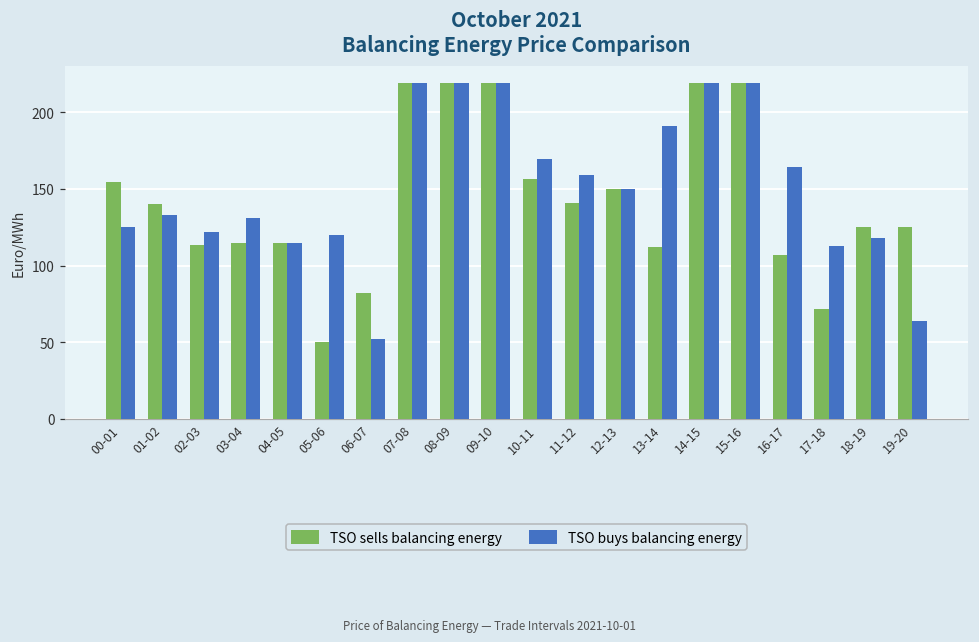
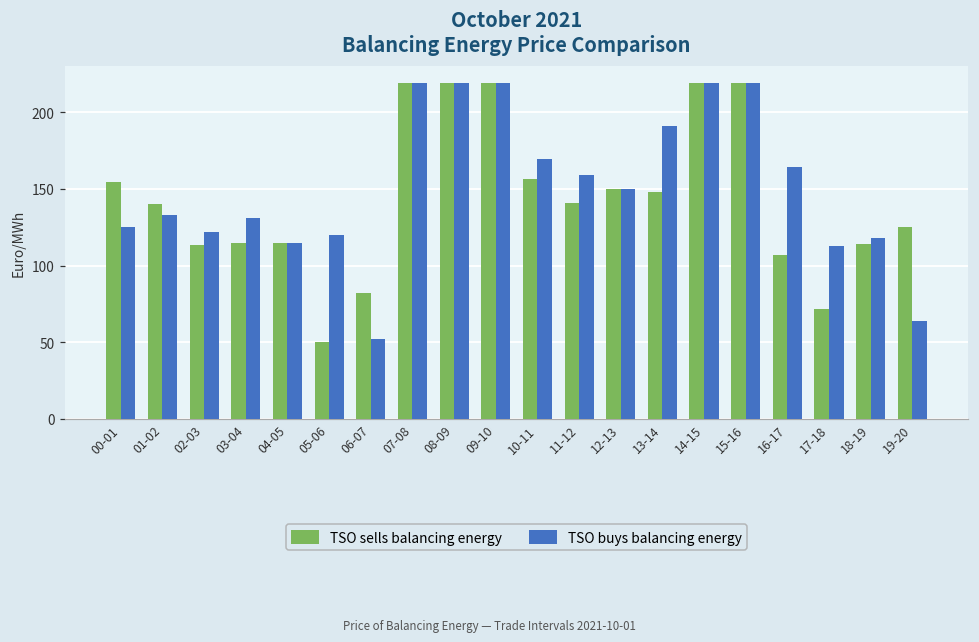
  {
    "TSO sells balancing energy": {
      "00-01": 154,
      "01-02": 140,
      "02-03": 113,
      "03-04": 115,
      "04-05": 115,
      "05-06": 50,
      "06-07": 82,
      "07-08": 219,
      "08-09": 219,
      "09-10": 219,
      "10-11": 156,
      "11-12": 141,
      "12-13": 150,
-     "13-14": 112,
+     "13-14": 148,
      "14-15": 219,
      "15-16": 219,
      "16-17": 107,
      "17-18": 72,
-     "18-19": 125,
+     "18-19": 114,
      "19-20": 125
    },
    "TSO buys balancing energy": {
      "00-01": 125,
      "01-02": 133,
      "02-03": 122,
      "03-04": 131,
      "04-05": 115,
      "05-06": 120,
      "06-07": 52,
      "07-08": 219,
      "08-09": 219,
      "09-10": 219,
      "10-11": 170,
      "11-12": 159,
      "12-13": 150,
      "13-14": 191,
      "14-15": 219,
      "15-16": 219,
      "16-17": 164,
      "17-18": 113,
      "18-19": 118,
      "19-20": 64
    }
  }
